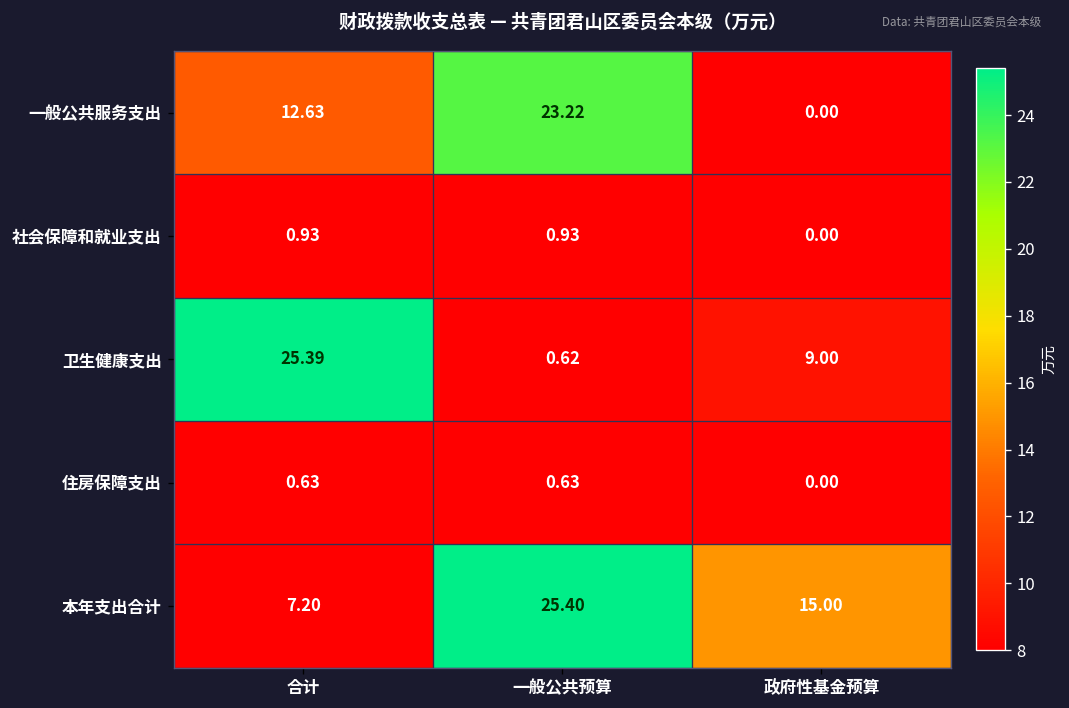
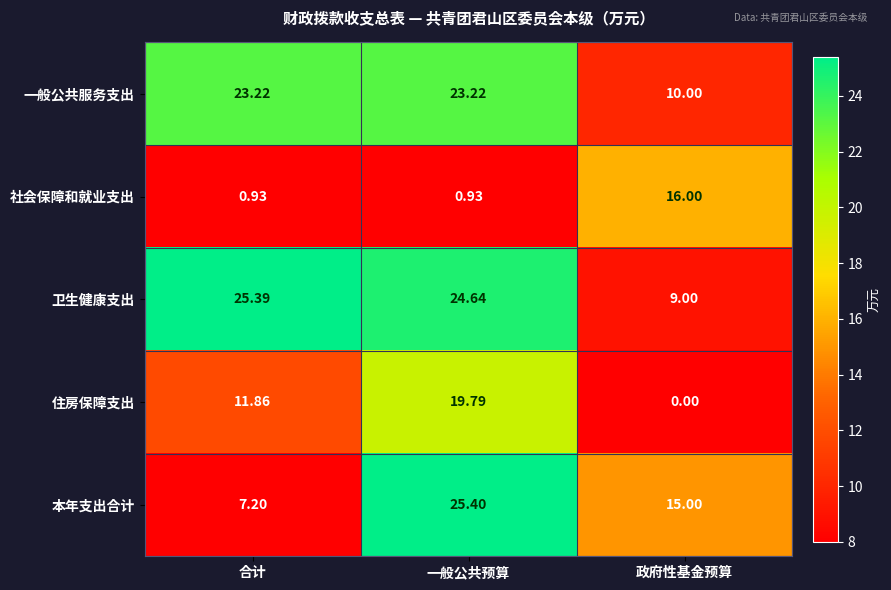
  {
    "一般公共服务支出": {
-     "合计": 12.63,
+     "合计": 23.22,
      "一般公共预算": 23.22,
-     "政府性基金预算": 0.00
+     "政府性基金预算": 10.00
    },
    "社会保障和就业支出": {
      "合计": 0.93,
      "一般公共预算": 0.93,
-     "政府性基金预算": 0.00
+     "政府性基金预算": 16.00
    },
    "卫生健康支出": {
      "合计": 25.39,
-     "一般公共预算": 0.62,
+     "一般公共预算": 24.64,
      "政府性基金预算": 9.00
    },
    "住房保障支出": {
-     "合计": 0.63,
-     "一般公共预算": 0.63,
+     "合计": 11.86,
+     "一般公共预算": 19.79,
      "政府性基金预算": 0.00
    },
    "本年支出合计": {
      "合计": 7.20,
      "一般公共预算": 25.40,
      "政府性基金预算": 15.00
    }
  }
